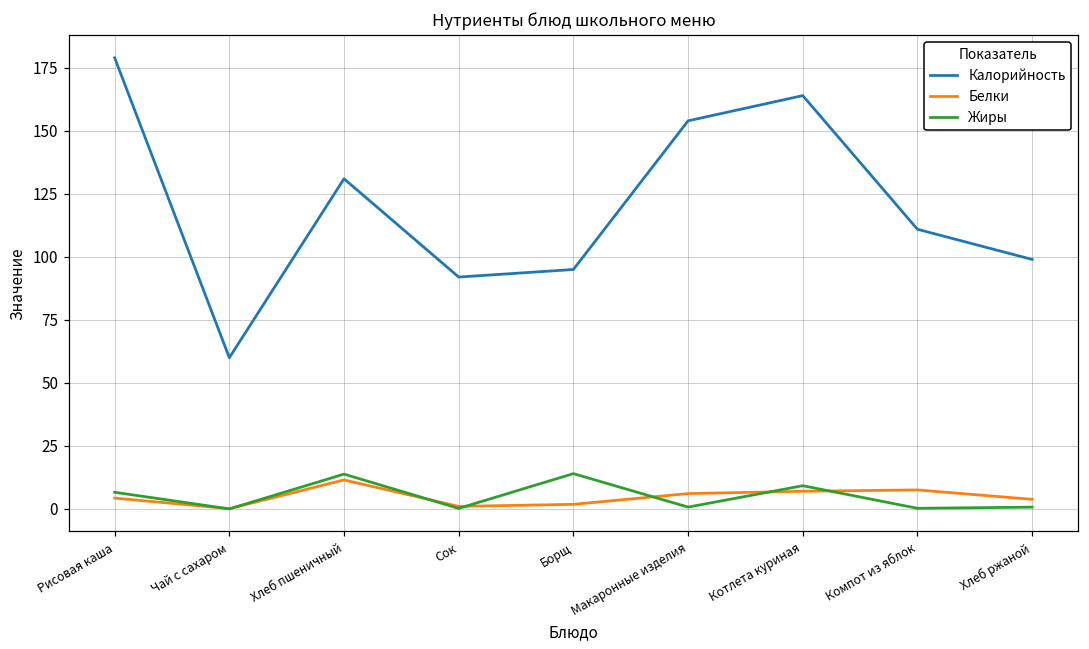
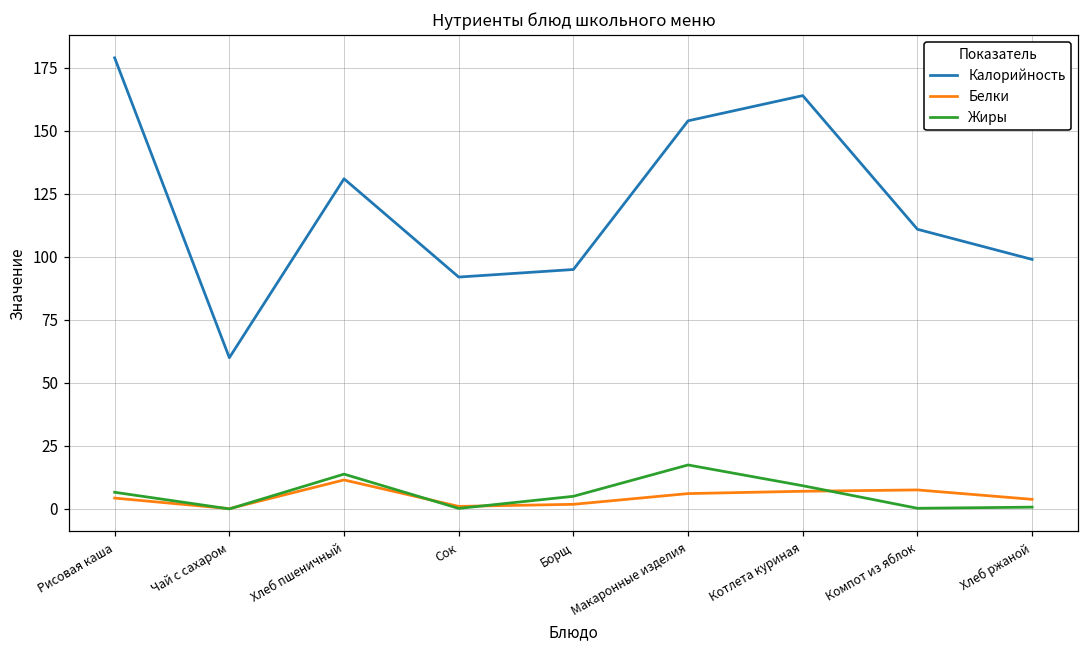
  {
    "Калорийность": {
      "Рисовая каша": 179,
      "Чай с сахаром": 60,
      "Хлеб пшеничный": 131,
      "Сок": 92,
      "Борщ": 95,
      "Макаронные изделия": 154,
      "Котлета куриная": 164,
      "Компот из яблок": 111,
      "Хлеб ржаной": 99
    },
    "Белки": {
      "Рисовая каша": 4,
      "Хлеб пшеничный": 12,
      "Борщ": 2,
      "Макаронные изделия": 6,
      "Котлета куриная": 7,
      "Компот из яблок": 8,
      "Хлеб ржаной": 4
    },
    "Жиры": {
      "Рисовая каша": 7,
      "Хлеб пшеничный": 14,
-     "Борщ": 14,
-     "Макаронные изделия": 1,
+     "Борщ": 5,
+     "Макаронные изделия": 17,
      "Котлета куриная": 9,
      "Компот из яблок": 0,
      "Хлеб ржаной": 1
    }
  }
